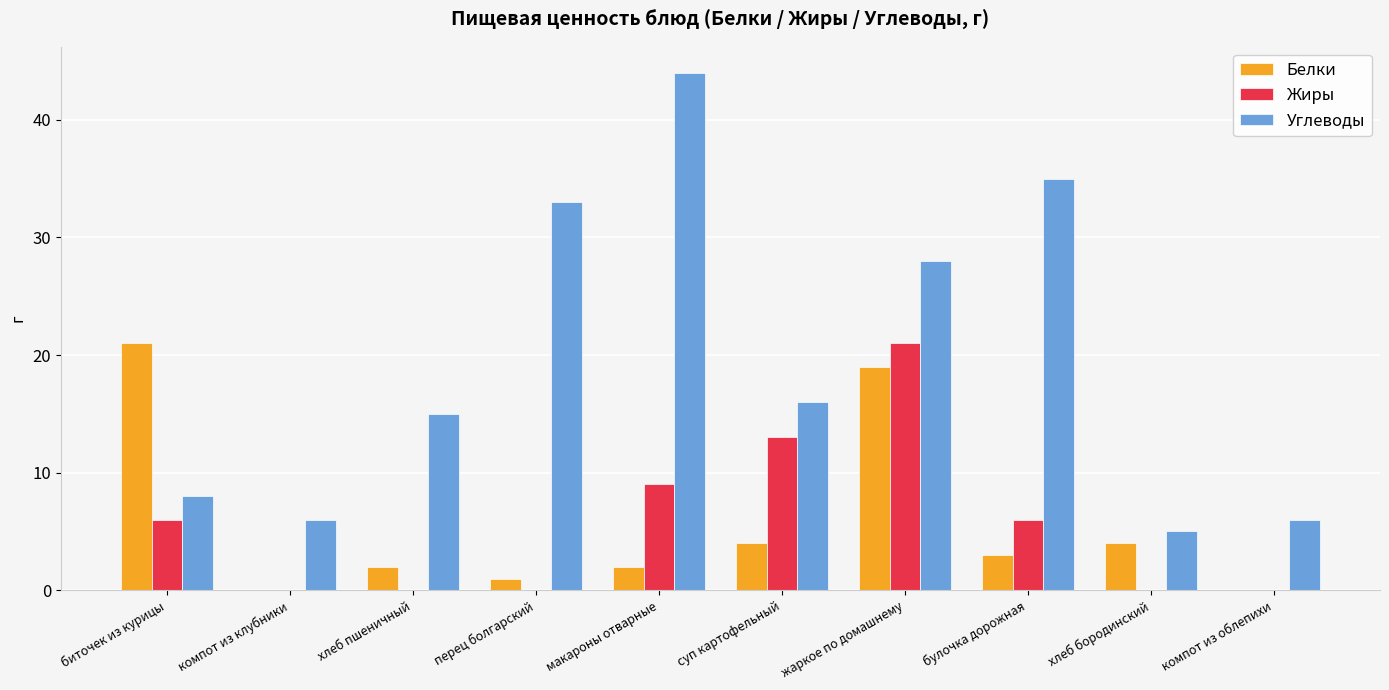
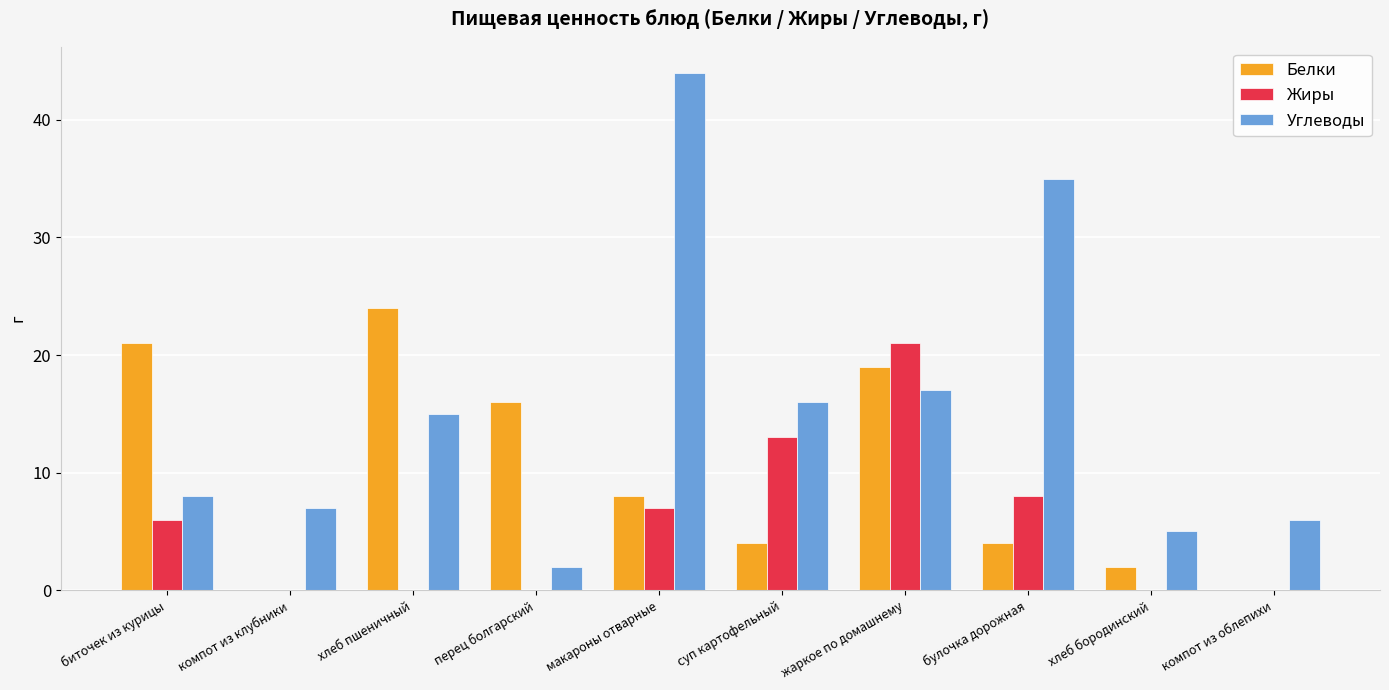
  {
    "Белки": {
      "биточек из курицы": 21,
      "компот из клубники": 0,
-     "хлеб пшеничный": 2,
-     "перец болгарский": 1,
-     "макароны отварные": 2,
+     "хлеб пшеничный": 24,
+     "перец болгарский": 16,
+     "макароны отварные": 8,
      "суп картофельный": 4,
      "жаркое по домашнему": 19,
-     "булочка дорожная": 3,
-     "хлеб бородинский": 4,
+     "булочка дорожная": 4,
+     "хлеб бородинский": 2,
      "компот из облепихи": 0
    },
    "Жиры": {
      "биточек из курицы": 6,
      "компот из клубники": 0,
      "хлеб пшеничный": 0,
      "перец болгарский": 0,
-     "макароны отварные": 9,
+     "макароны отварные": 7,
      "суп картофельный": 13,
      "жаркое по домашнему": 21,
-     "булочка дорожная": 6,
+     "булочка дорожная": 8,
      "хлеб бородинский": 0,
      "компот из облепихи": 0
    },
    "Углеводы": {
      "биточек из курицы": 8,
-     "компот из клубники": 6,
+     "компот из клубники": 7,
      "хлеб пшеничный": 15,
-     "перец болгарский": 33,
+     "перец болгарский": 2,
      "макароны отварные": 44,
      "суп картофельный": 16,
-     "жаркое по домашнему": 28,
+     "жаркое по домашнему": 17,
      "булочка дорожная": 35,
      "хлеб бородинский": 5,
      "компот из облепихи": 6
    }
  }
